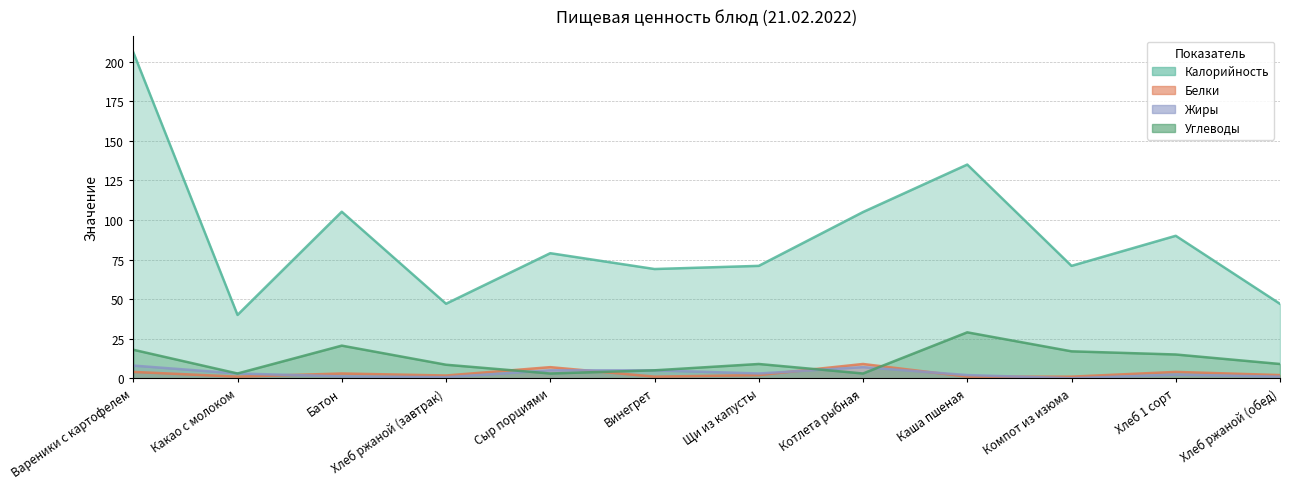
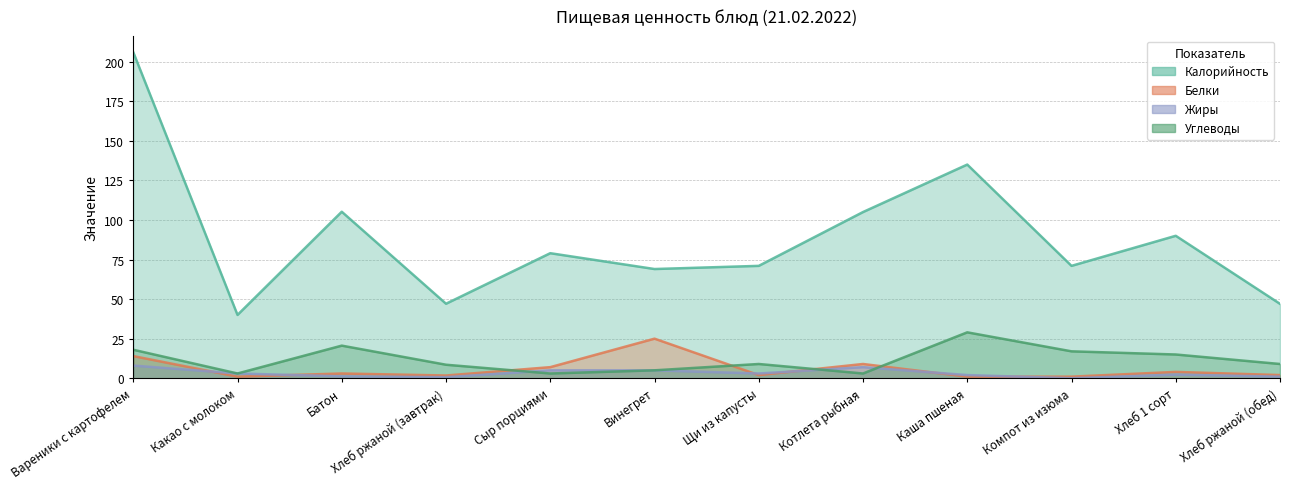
  {
    "Белки": {
-     "Вареники с картофелем": 4,
+     "Вареники с картофелем": 14,
      "Какао с молоком": 1,
      "Батон": 3,
      "Сыр порциями": 7,
-     "Винегрет": 1,
+     "Винегрет": 25,
      "Котлета рыбная": 9,
      "Хлеб 1 сорт": 4
    }
  }
